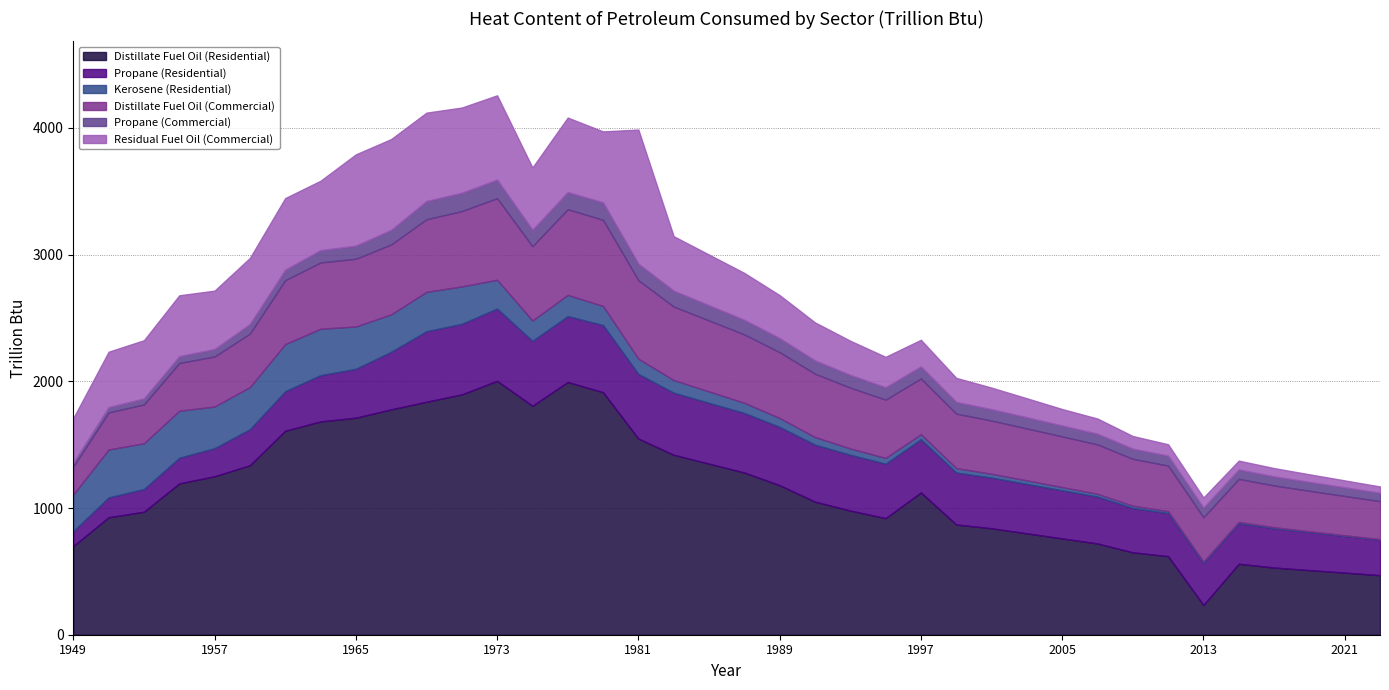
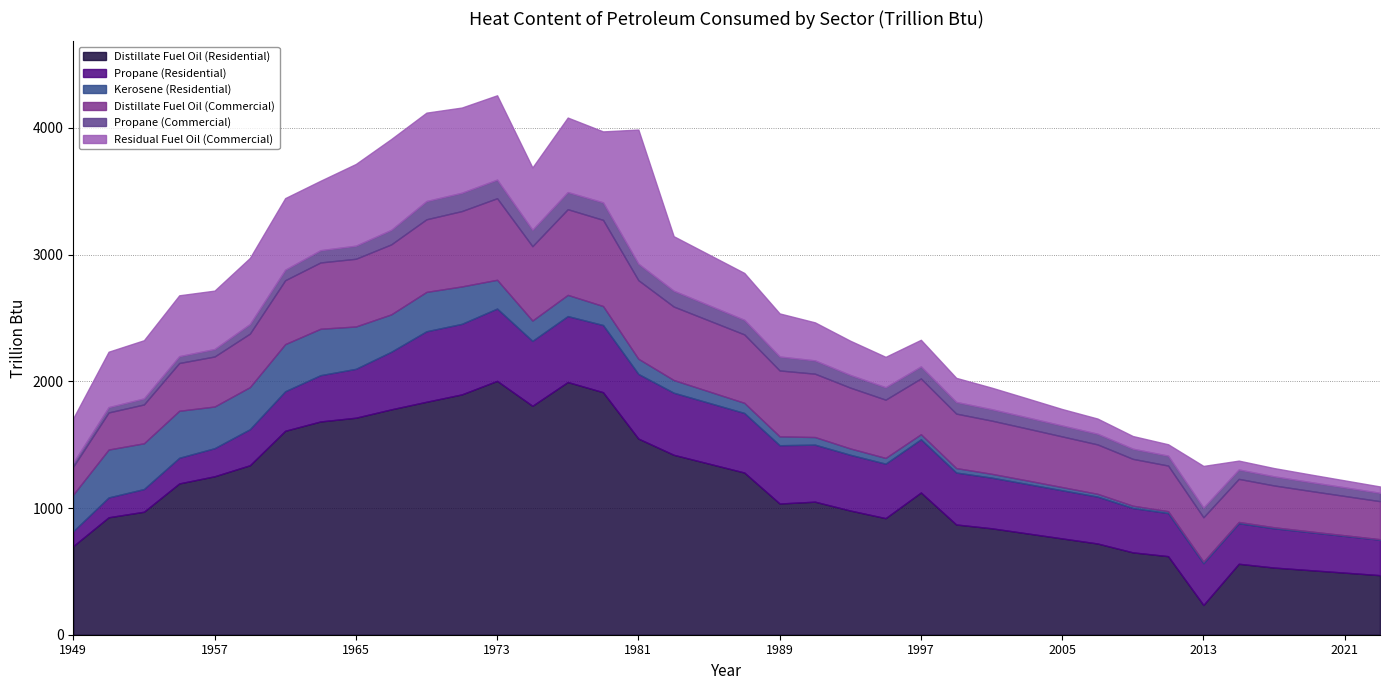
  {
    "Distillate Fuel Oil (Residential)": {
      "1949": 700,
      "1957": 1250,
      "1965": 1710,
      "1973": 2000,
      "1981": 1550,
-     "1989": 1180,
+     "1989": 1040,
      "1997": 1120,
      "2005": 760,
      "2013": 230,
      "2021": 490
    },
    "Propane (Residential)": {
      "1949": 120,
      "1957": 220,
      "1965": 390,
      "1973": 570,
      "1981": 510,
      "1989": 460,
      "1997": 420,
      "2005": 380
    },
    "Residual Fuel Oil (Commercial)": {
      "1949": 350,
      "1957": 460,
-     "1965": 720,
+     "1965": 640,
      "1973": 670,
      "1981": 1060,
      "1989": 340,
      "1997": 210,
      "2005": 130,
-     "2013": 80,
+     "2013": 330,
      "2021": 60
    }
  }
